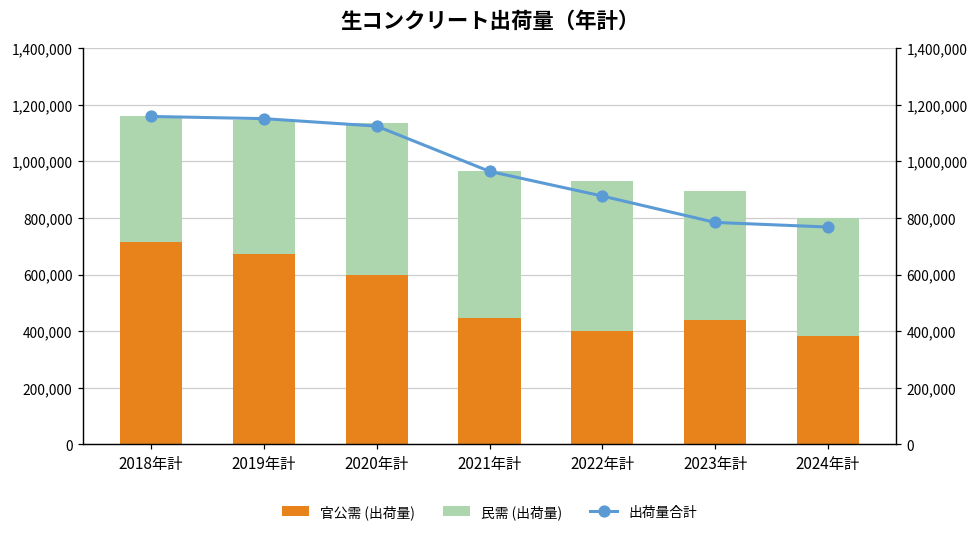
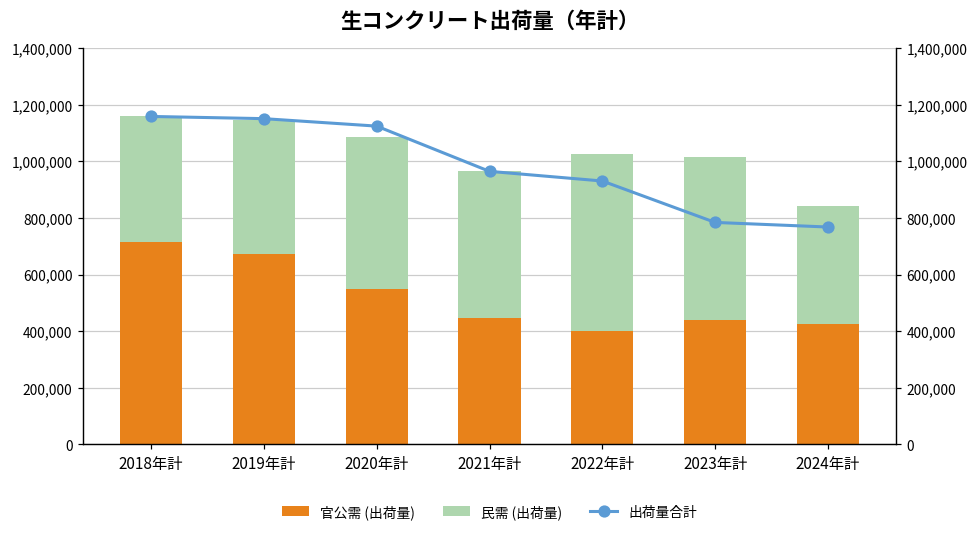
  {
    "官公需 (出荷量)": {
      "2018年計": "720,000",
      "2019年計": "670,000",
-     "2020年計": "600,000",
+     "2020年計": "550,000",
      "2021年計": "450,000",
      "2022年計": "400,000",
      "2023年計": "440,000",
-     "2024年計": "380,000"
+     "2024年計": "430,000"
    },
    "民需 (出荷量)": {
      "2018年計": "440,000",
      "2019年計": "480,000",
      "2020年計": "540,000",
      "2021年計": "520,000",
-     "2022年計": "530,000",
-     "2023年計": "460,000",
+     "2022年計": "620,000",
+     "2023年計": "570,000",
      "2024年計": "420,000"
    },
    "出荷量合計": {
      "2018年計": "1,160,000",
      "2019年計": "1,150,000",
      "2020年計": "1,120,000",
      "2021年計": "960,000",
-     "2022年計": "880,000",
+     "2022年計": "930,000",
      "2023年計": "780,000",
      "2024年計": "770,000"
    }
  }
